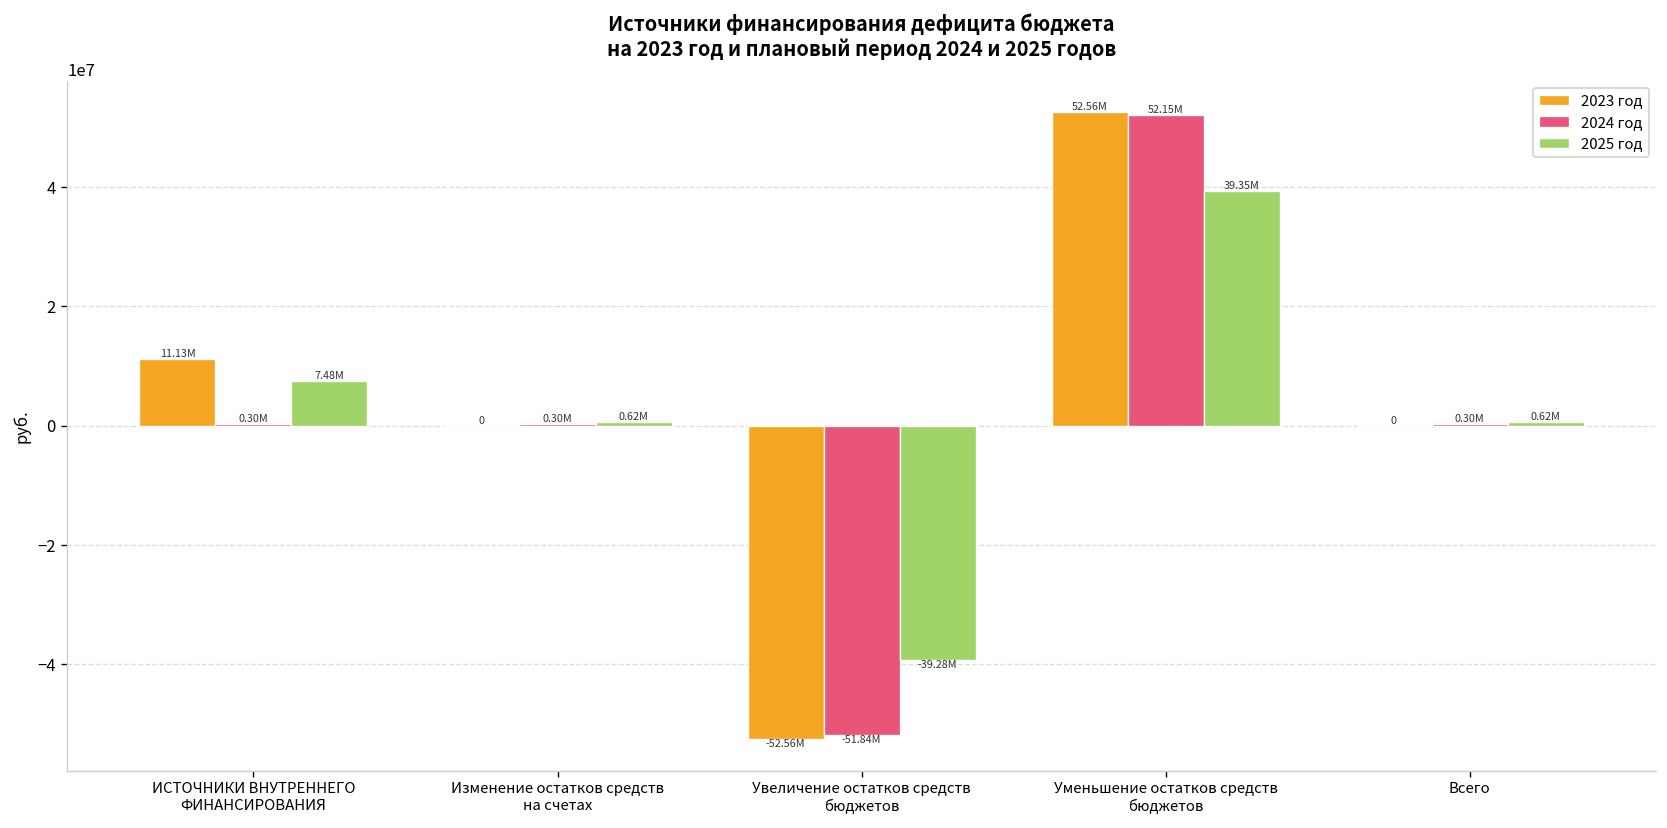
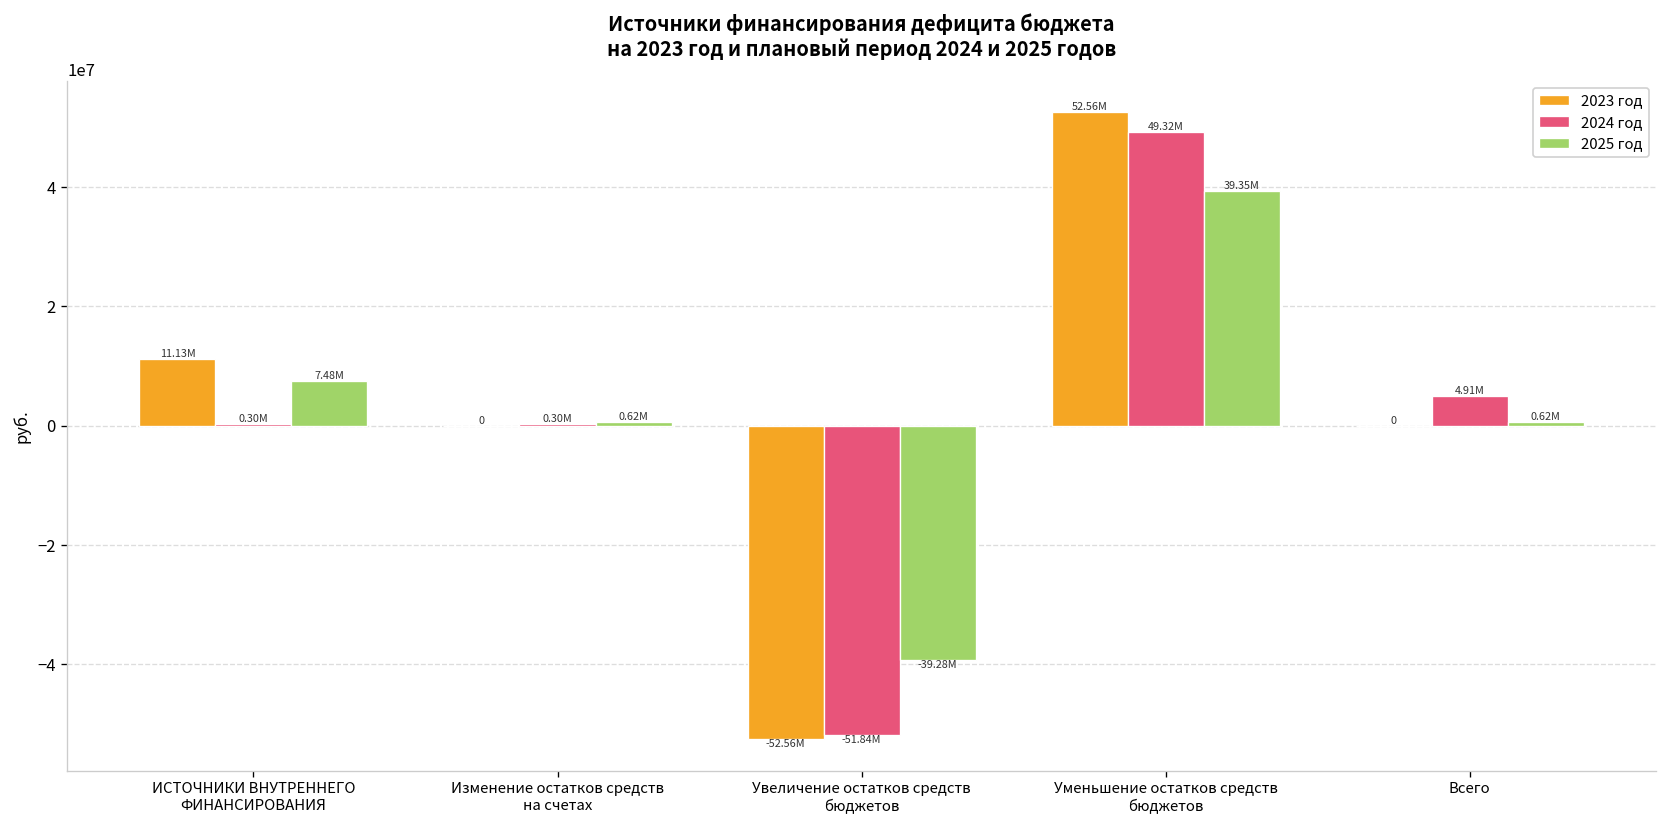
  {
    "2023 год": {
      "ИСТОЧНИКИ ВНУТРЕННЕГО ФИНАНСИРОВАНИЯ": "11.13M",
      "Изменение остатков средств на счетах": "0",
      "Увеличение остатков средств бюджетов": "-52.56M",
      "Уменьшение остатков средств бюджетов": "52.56M",
      "Всего": "0"
    },
    "2024 год": {
      "ИСТОЧНИКИ ВНУТРЕННЕГО ФИНАНСИРОВАНИЯ": "0.30M",
      "Изменение остатков средств на счетах": "0.30M",
      "Увеличение остатков средств бюджетов": "-51.84M",
-     "Уменьшение остатков средств бюджетов": "52.15M",
-     "Всего": "0.30M"
+     "Уменьшение остатков средств бюджетов": "49.32M",
+     "Всего": "4.91M"
    },
    "2025 год": {
      "ИСТОЧНИКИ ВНУТРЕННЕГО ФИНАНСИРОВАНИЯ": "7.48M",
      "Изменение остатков средств на счетах": "0.62M",
      "Увеличение остатков средств бюджетов": "-39.28M",
      "Уменьшение остатков средств бюджетов": "39.35M",
      "Всего": "0.62M"
    }
  }
